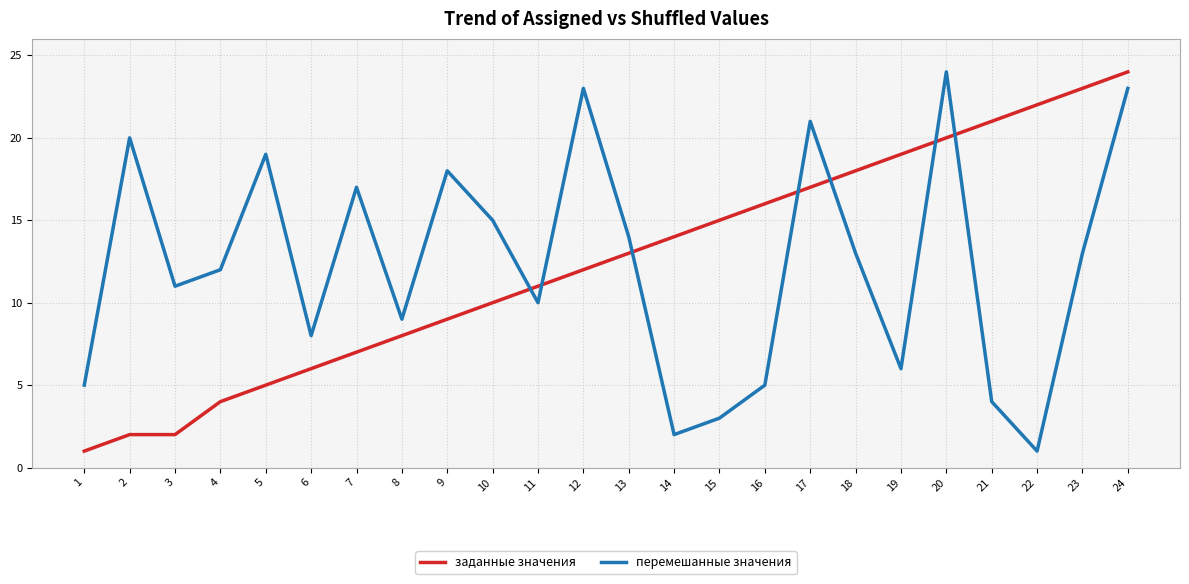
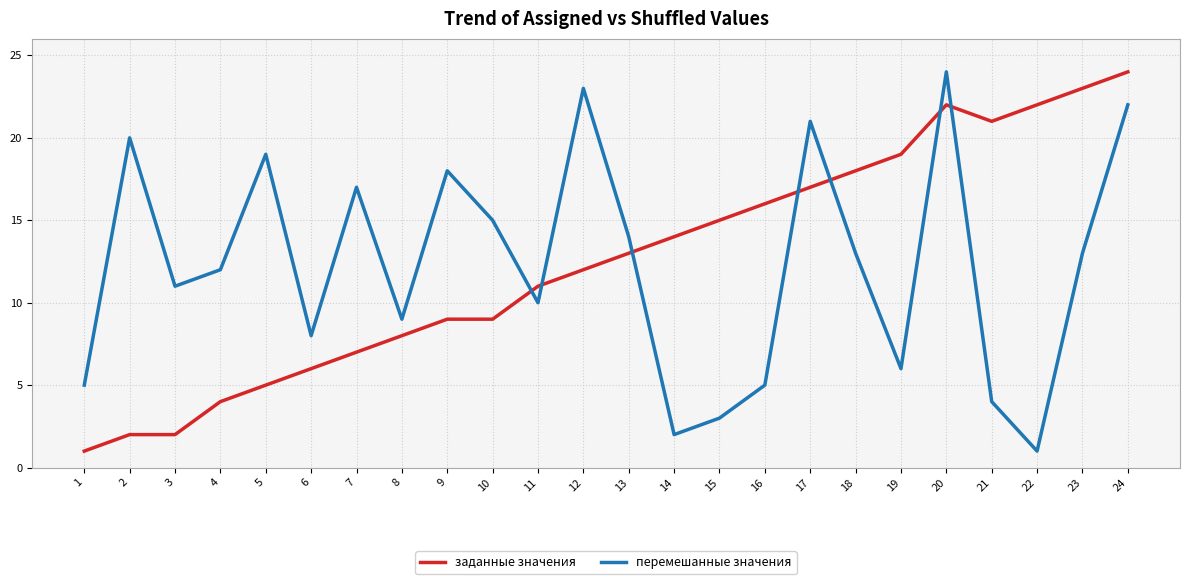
  {
    "заданные значения": {
      "1": 1,
      "2": 2,
      "3": 2,
      "4": 4,
      "5": 5,
      "6": 6,
      "7": 7,
      "8": 8,
      "9": 9,
-     "10": 10,
+     "10": 9,
      "11": 11,
      "12": 12,
      "13": 13,
      "14": 14,
      "15": 15,
      "16": 16,
      "17": 17,
      "18": 18,
      "19": 19,
-     "20": 20,
+     "20": 22,
      "21": 21,
      "22": 22,
      "23": 23,
      "24": 24
    },
    "перемешанные значения": {
      "1": 5,
      "2": 20,
      "3": 11,
      "4": 12,
      "5": 19,
      "6": 8,
      "7": 17,
      "8": 9,
      "9": 18,
      "10": 15,
      "11": 10,
      "12": 23,
      "13": 14,
      "14": 2,
      "15": 3,
      "16": 5,
      "17": 21,
      "18": 13,
      "19": 6,
      "20": 24,
      "21": 4,
      "22": 1,
      "23": 13,
-     "24": 23
+     "24": 22
    }
  }
